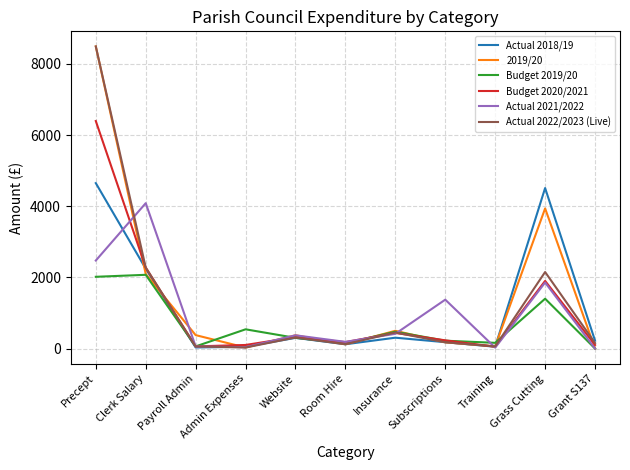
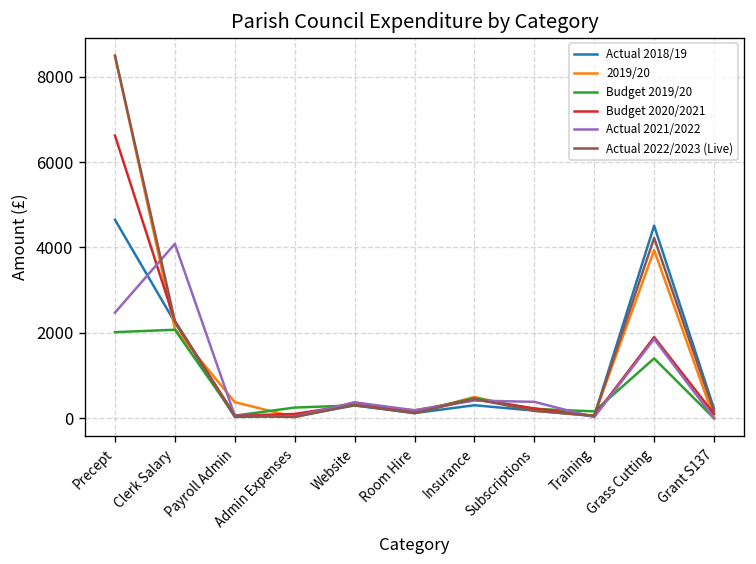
  {
    "Actual 2018/19": {
      "Precept": 4600,
      "Insurance": 300,
      "Grass Cutting": 4500
    },
    "2019/20": {
      "Payroll Admin": 400,
      "Grass Cutting": 3900
    },
    "Budget 2019/20": {
      "Precept": 2000,
-     "Admin Expenses": 500,
+     "Admin Expenses": 300,
      "Training": 200,
      "Grass Cutting": 1400
    },
    "Budget 2020/2021": {
-     "Precept": 6400
+     "Precept": 6600
    },
    "Actual 2021/2022": {
      "Precept": 2500,
      "Clerk Salary": 4100,
-     "Subscriptions": 1400
+     "Subscriptions": 400
    },
    "Actual 2022/2023 (Live)": {
-     "Grass Cutting": 2200
+     "Grass Cutting": 4200
    }
  }
